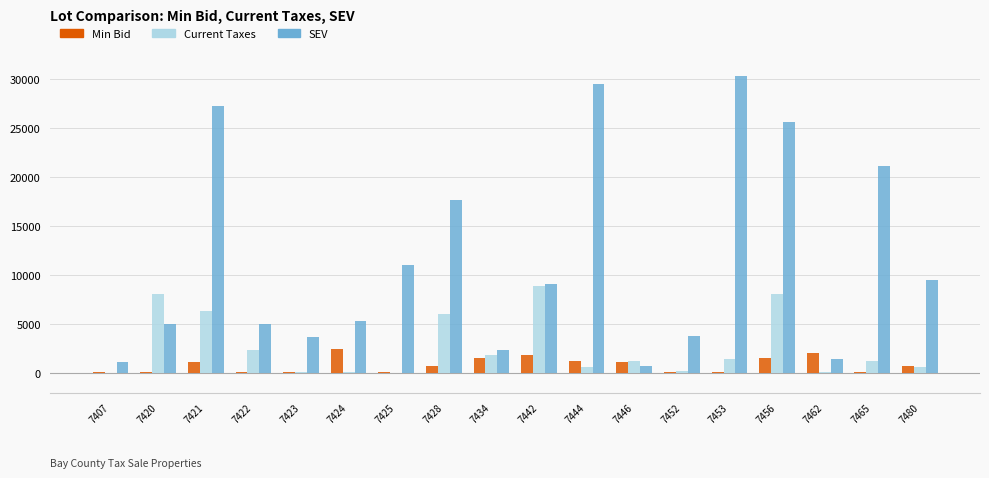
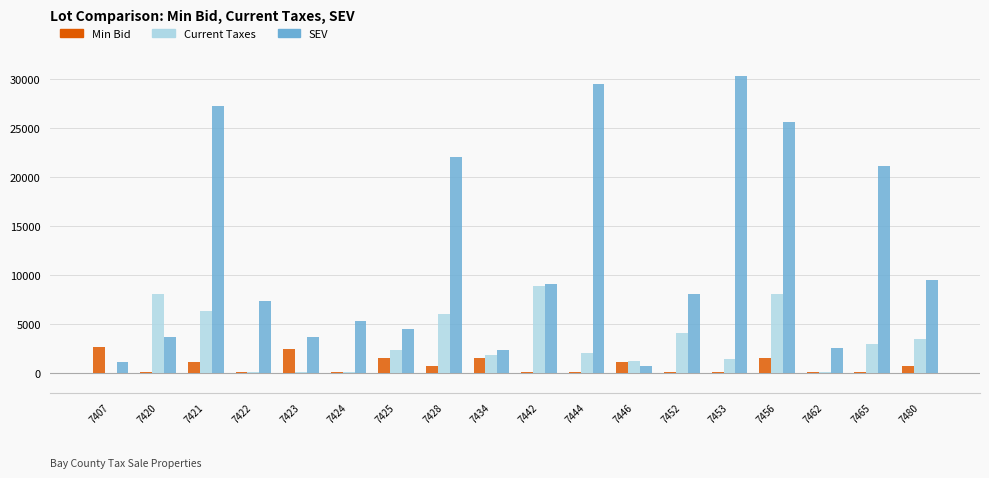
  {
    "Min Bid": {
-     "7407": 0,
+     "7407": 3000,
      "7421": 1000,
-     "7423": 0,
-     "7424": 2000,
-     "7425": 0,
+     "7423": 2000,
+     "7424": 0,
+     "7425": 2000,
      "7428": 1000,
      "7434": 2000,
-     "7442": 2000,
-     "7444": 1000,
+     "7442": 0,
+     "7444": 0,
      "7446": 1000,
      "7456": 2000,
-     "7462": 2000,
+     "7462": 0,
      "7480": 1000
    },
    "Current Taxes": {
      "7420": 8000,
      "7421": 6000,
-     "7422": 2000,
-     "7425": 0,
+     "7422": 0,
+     "7425": 2000,
      "7428": 6000,
      "7434": 2000,
      "7442": 9000,
-     "7444": 1000,
+     "7444": 2000,
      "7446": 1000,
-     "7452": 0,
+     "7452": 4000,
      "7453": 1000,
      "7456": 8000,
-     "7465": 1000,
-     "7480": 1000
+     "7465": 3000,
+     "7480": 4000
    },
    "SEV": {
      "7407": 1000,
-     "7420": 5000,
+     "7420": 4000,
      "7421": 27000,
-     "7422": 5000,
+     "7422": 7000,
      "7423": 4000,
      "7424": 5000,
-     "7425": 11000,
-     "7428": 18000,
+     "7425": 5000,
+     "7428": 22000,
      "7434": 2000,
      "7442": 9000,
      "7444": 29000,
      "7446": 1000,
-     "7452": 4000,
+     "7452": 8000,
      "7453": 30000,
      "7456": 26000,
-     "7462": 1000,
+     "7462": 3000,
      "7465": 21000,
      "7480": 10000
    }
  }
